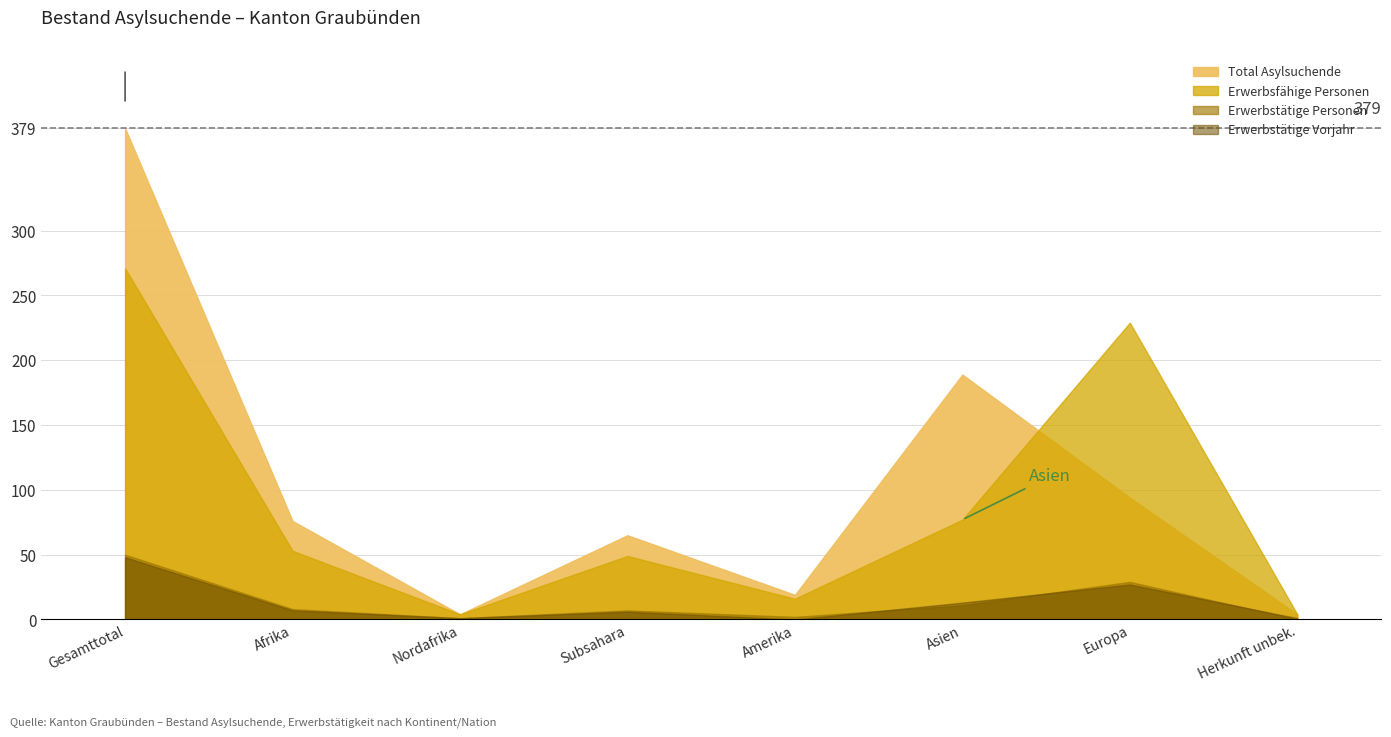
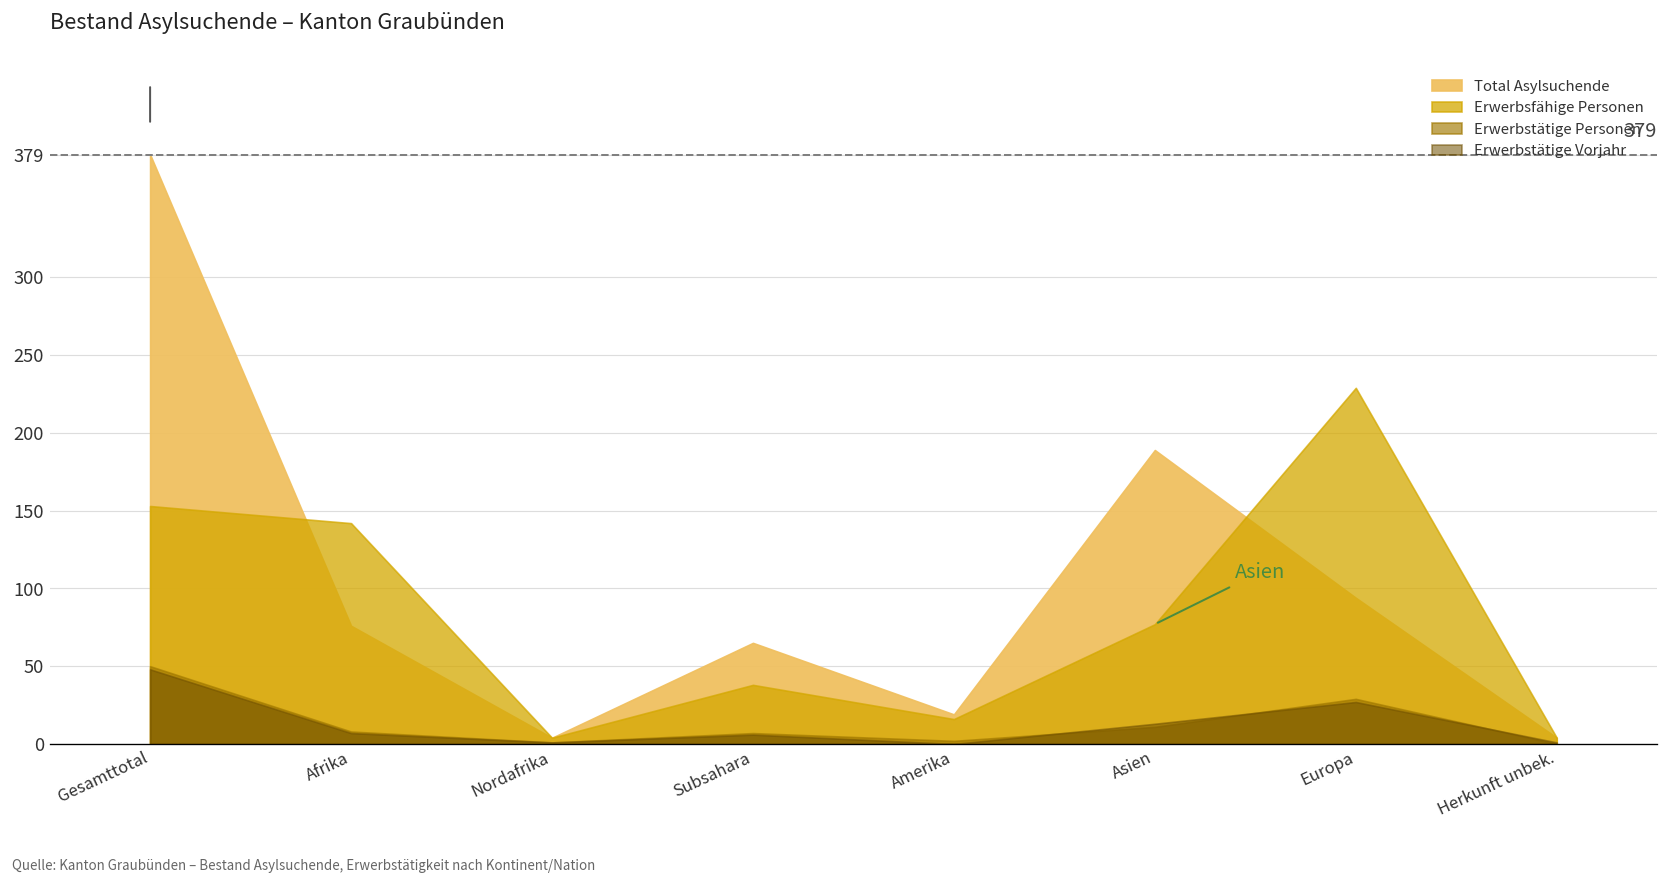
  {
    "Total Asylsuchende": {
      "Gesamttotal": 379,
      "Afrika": 76,
      "Subsahara": 65,
      "Amerika": 19,
      "Asien": 189,
      "Europa": 94
    },
    "Erwerbsfähige Personen": {
-     "Gesamttotal": 271,
-     "Afrika": 53,
-     "Subsahara": 49,
+     "Gesamttotal": 153,
+     "Afrika": 142,
+     "Subsahara": 38,
      "Amerika": 16,
      "Asien": 77,
      "Europa": 229
    }
  }
